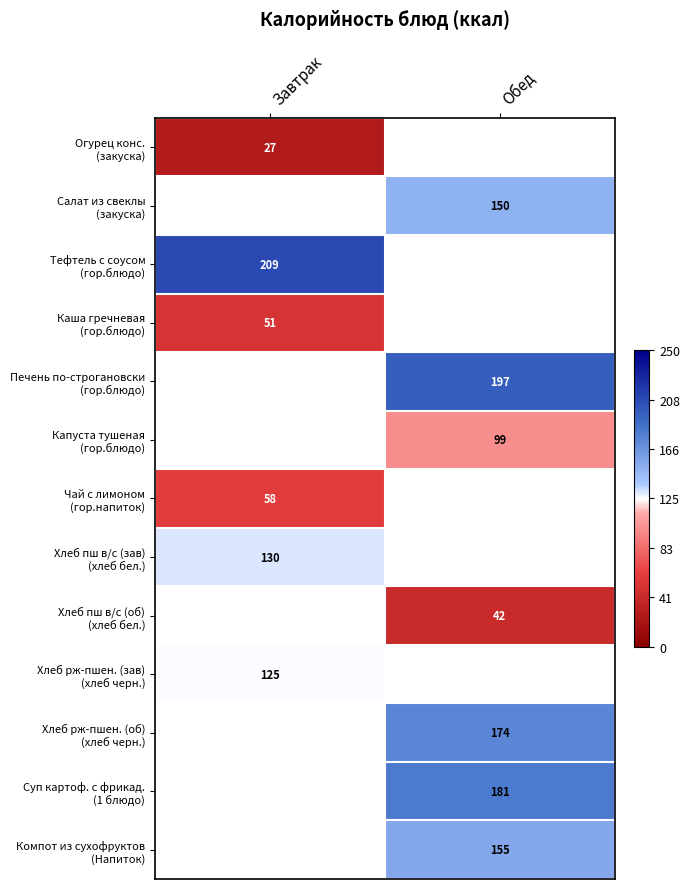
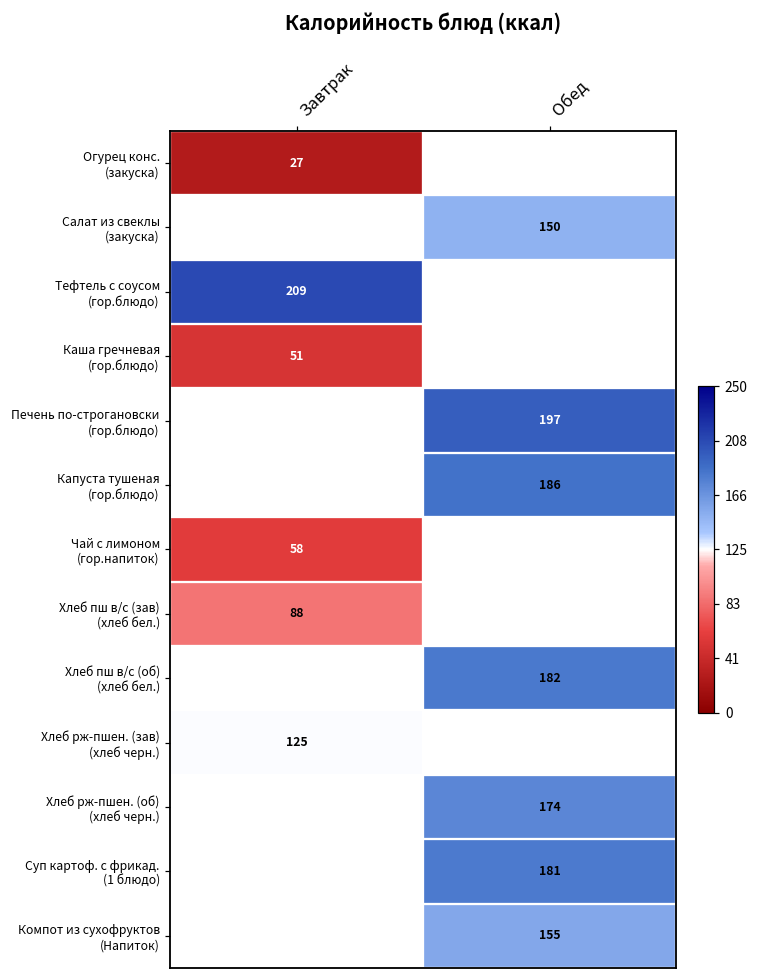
  {
    "Огурец конс. (закуска)": {
      "Завтрак": 27
    },
    "Салат из свеклы (закуска)": {
      "Обед": 150
    },
    "Тефтель с соусом (гор.блюдо)": {
      "Завтрак": 209
    },
    "Каша гречневая (гор.блюдо)": {
      "Завтрак": 51
    },
    "Печень по-строгановски (гор.блюдо)": {
      "Обед": 197
    },
    "Капуста тушеная (гор.блюдо)": {
-     "Обед": 99
+     "Обед": 186
    },
    "Чай с лимоном (гор.напиток)": {
      "Завтрак": 58
    },
    "Хлеб пш в/с (зав) (хлеб бел.)": {
-     "Завтрак": 130
+     "Завтрак": 88
    },
    "Хлеб пш в/с (об) (хлеб бел.)": {
-     "Обед": 42
+     "Обед": 182
    },
    "Хлеб рж-пшен. (зав) (хлеб черн.)": {
      "Завтрак": 125
    },
    "Хлеб рж-пшен. (об) (хлеб черн.)": {
      "Обед": 174
    },
    "Суп картоф. с фрикад. (1 блюдо)": {
      "Обед": 181
    },
    "Компот из сухофруктов (Напиток)": {
      "Обед": 155
    }
  }
